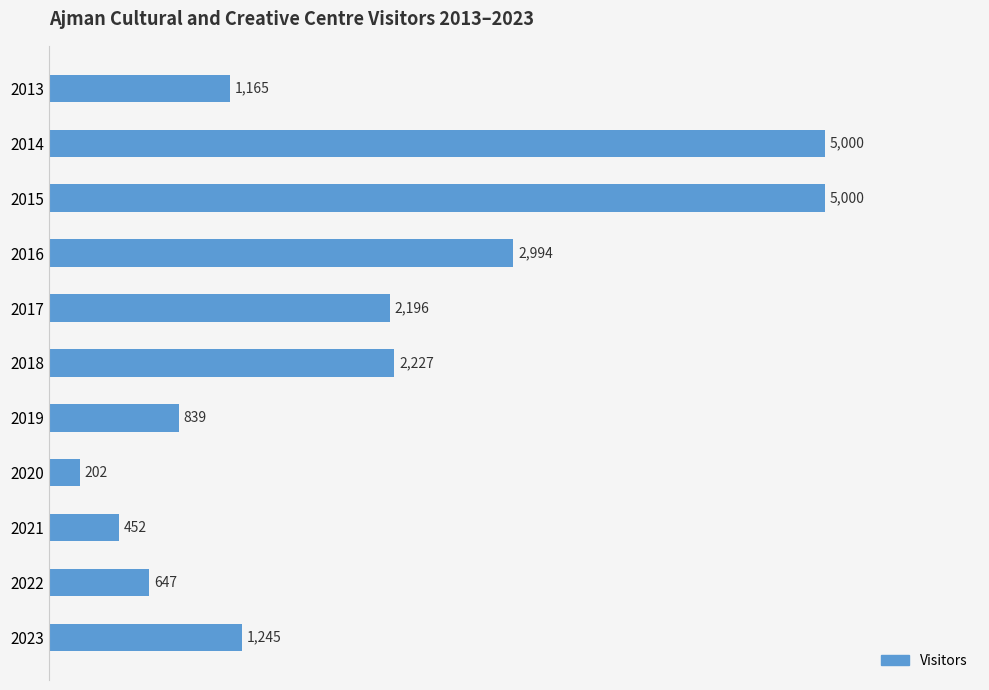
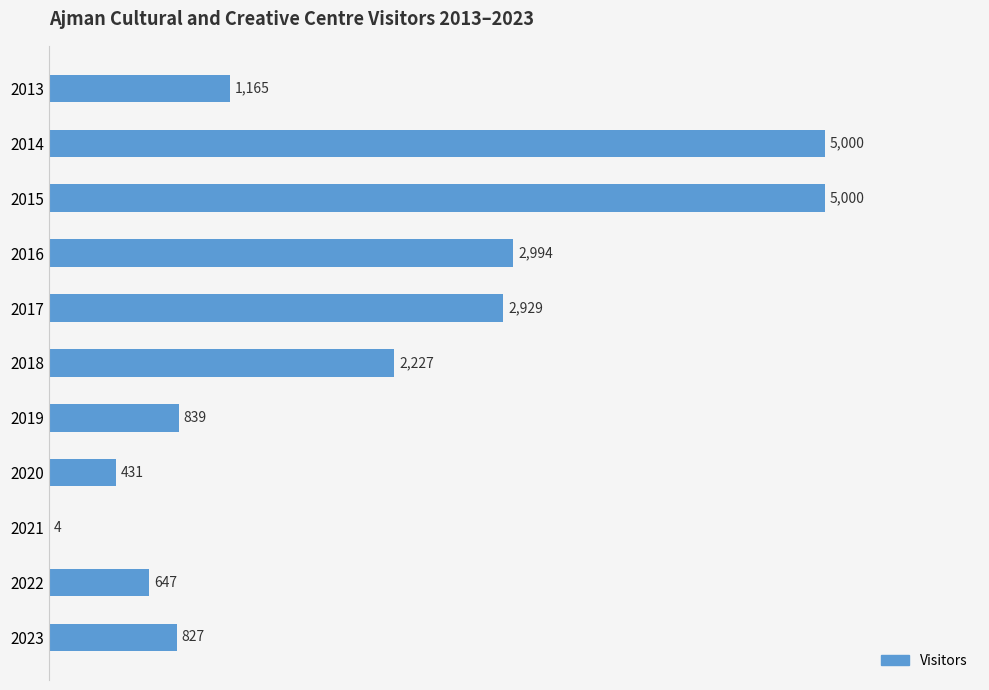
  {
    "2013": "1,165",
    "2014": "5,000",
    "2015": "5,000",
    "2016": "2,994",
-   "2017": "2,196",
+   "2017": "2,929",
    "2018": "2,227",
    "2019": "839",
-   "2020": "202",
-   "2021": "452",
+   "2020": "431",
+   "2021": "4",
    "2022": "647",
-   "2023": "1,245"
+   "2023": "827"
  }
